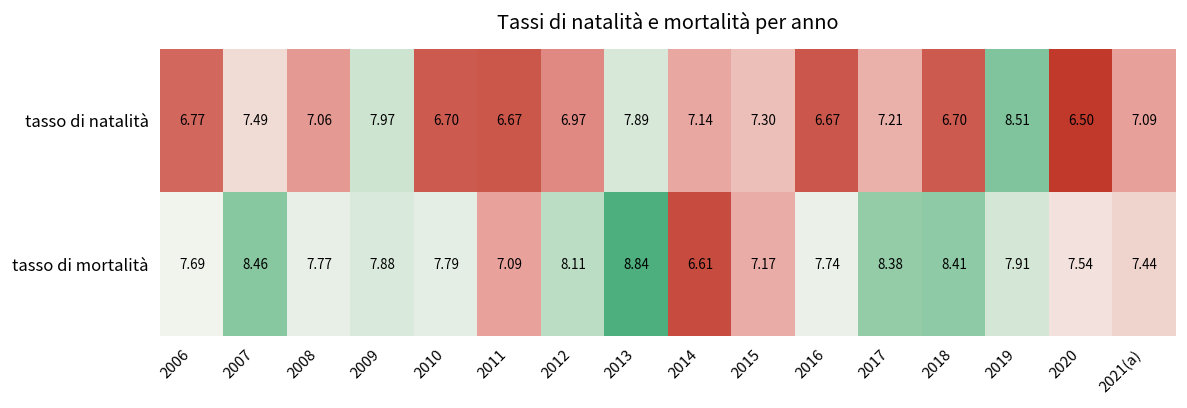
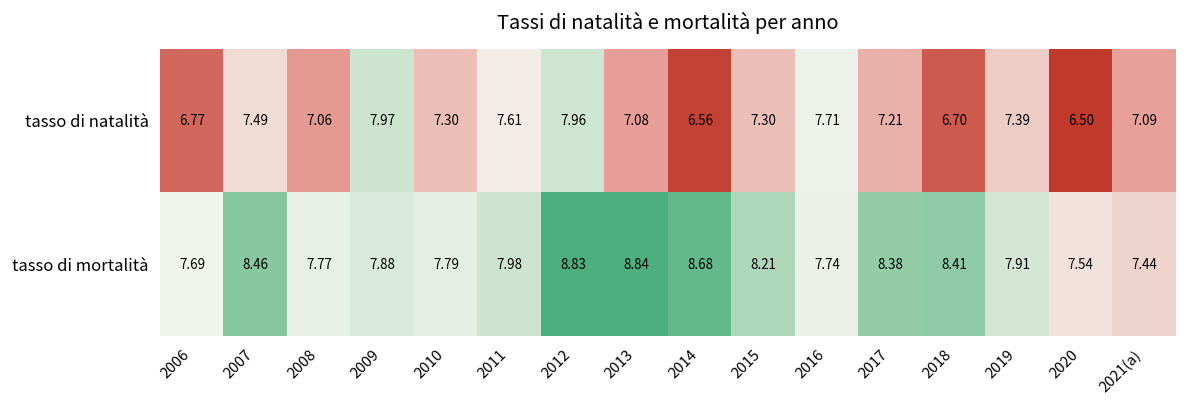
  {
    "tasso di natalità": {
      "2006": 6.77,
      "2007": 7.49,
      "2008": 7.06,
      "2009": 7.97,
-     "2010": 6.70,
-     "2011": 6.67,
-     "2012": 6.97,
-     "2013": 7.89,
-     "2014": 7.14,
+     "2010": 7.30,
+     "2011": 7.61,
+     "2012": 7.96,
+     "2013": 7.08,
+     "2014": 6.56,
      "2015": 7.30,
-     "2016": 6.67,
+     "2016": 7.71,
      "2017": 7.21,
      "2018": 6.70,
-     "2019": 8.51,
+     "2019": 7.39,
      "2020": 6.50,
      "2021(a)": 7.09
    },
    "tasso di mortalità": {
      "2006": 7.69,
      "2007": 8.46,
      "2008": 7.77,
      "2009": 7.88,
      "2010": 7.79,
-     "2011": 7.09,
-     "2012": 8.11,
+     "2011": 7.98,
+     "2012": 8.83,
      "2013": 8.84,
-     "2014": 6.61,
-     "2015": 7.17,
+     "2014": 8.68,
+     "2015": 8.21,
      "2016": 7.74,
      "2017": 8.38,
      "2018": 8.41,
      "2019": 7.91,
      "2020": 7.54,
      "2021(a)": 7.44
    }
  }
